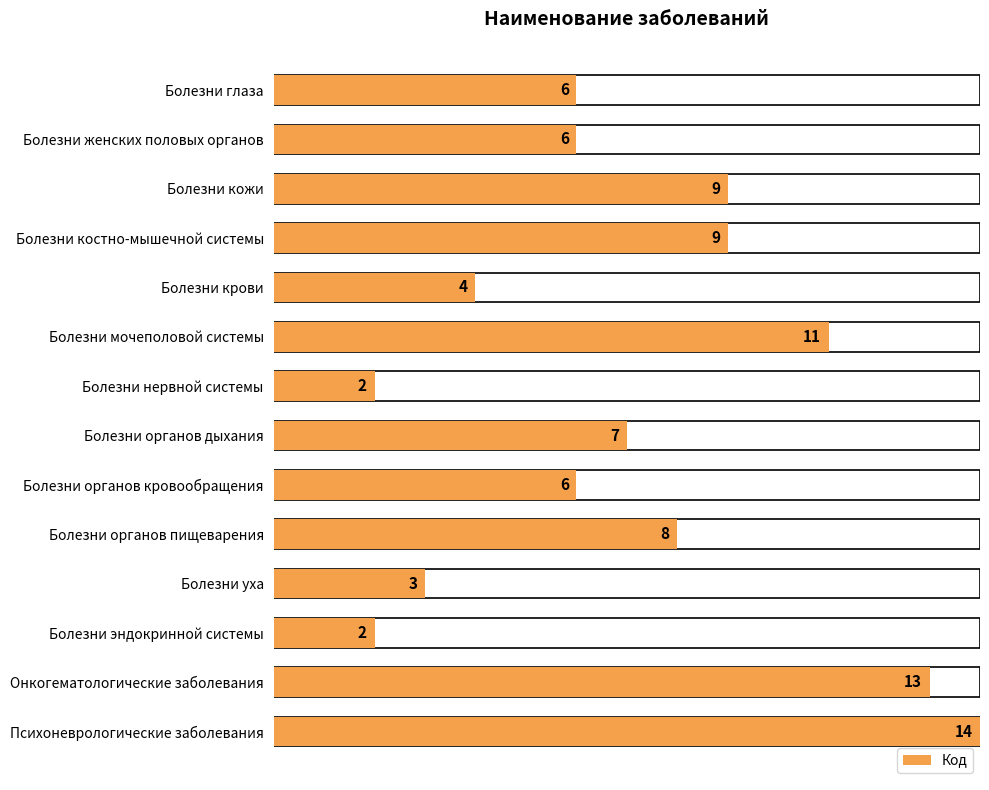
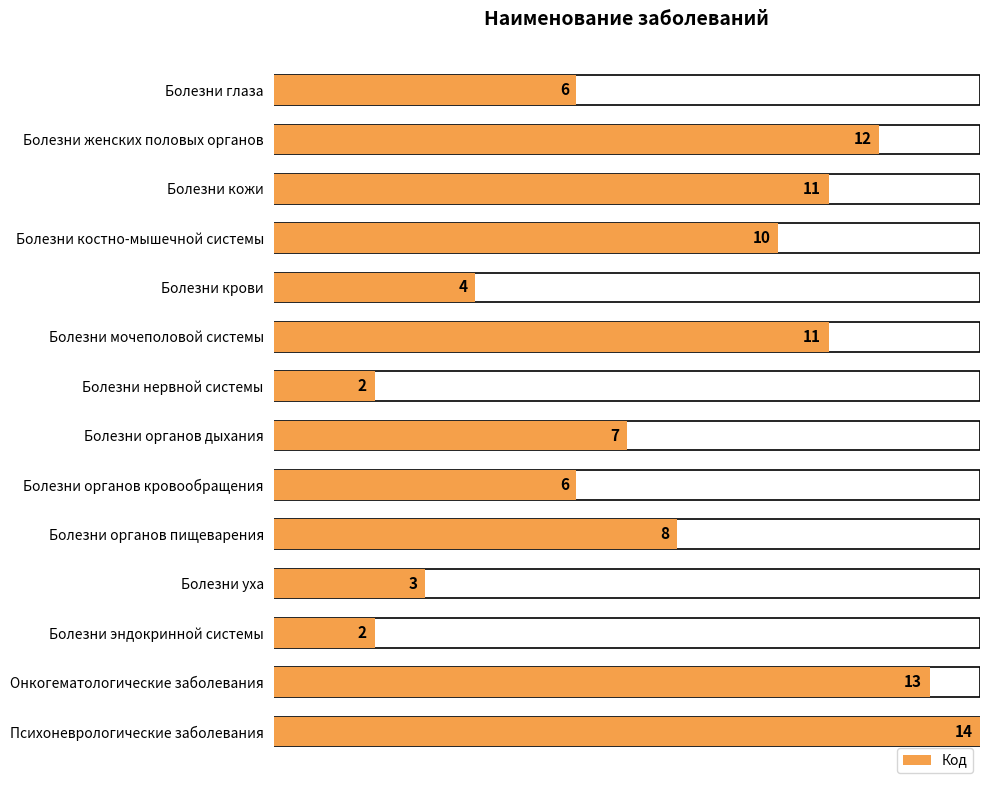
  {
    "Код": {
-     "Болезни женских половых органов": 6,
-     "Болезни кожи": 9,
-     "Болезни костно-мышечной системы": 9,
+     "Болезни женских половых органов": 12,
+     "Болезни кожи": 11,
+     "Болезни костно-мышечной системы": 10,
      "Психоневрологические заболевания": 14
    }
  }
